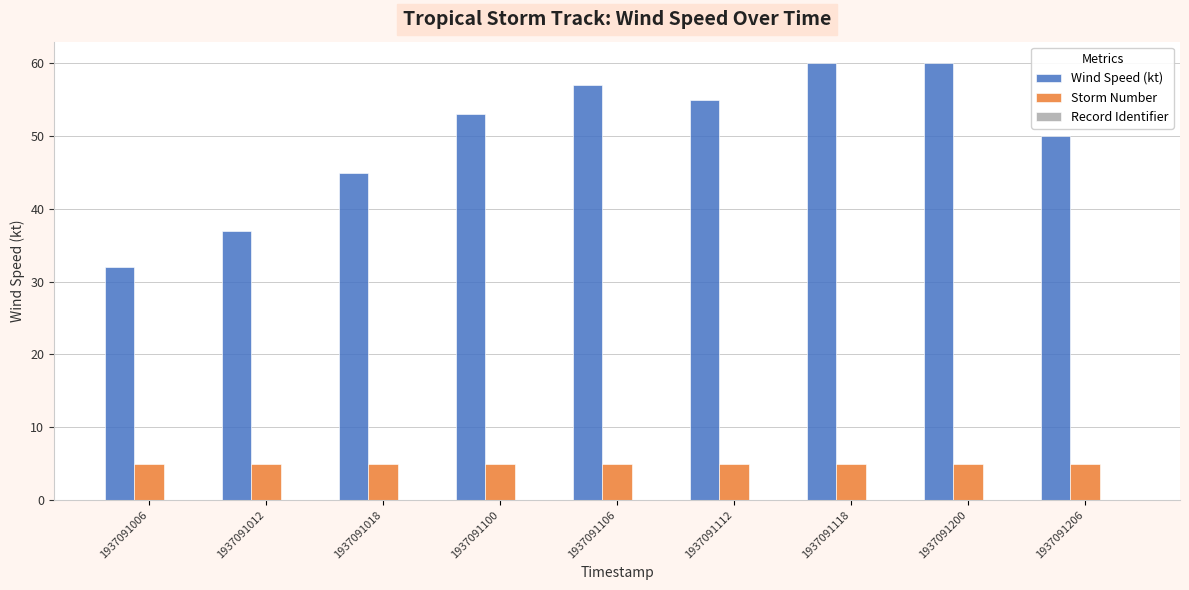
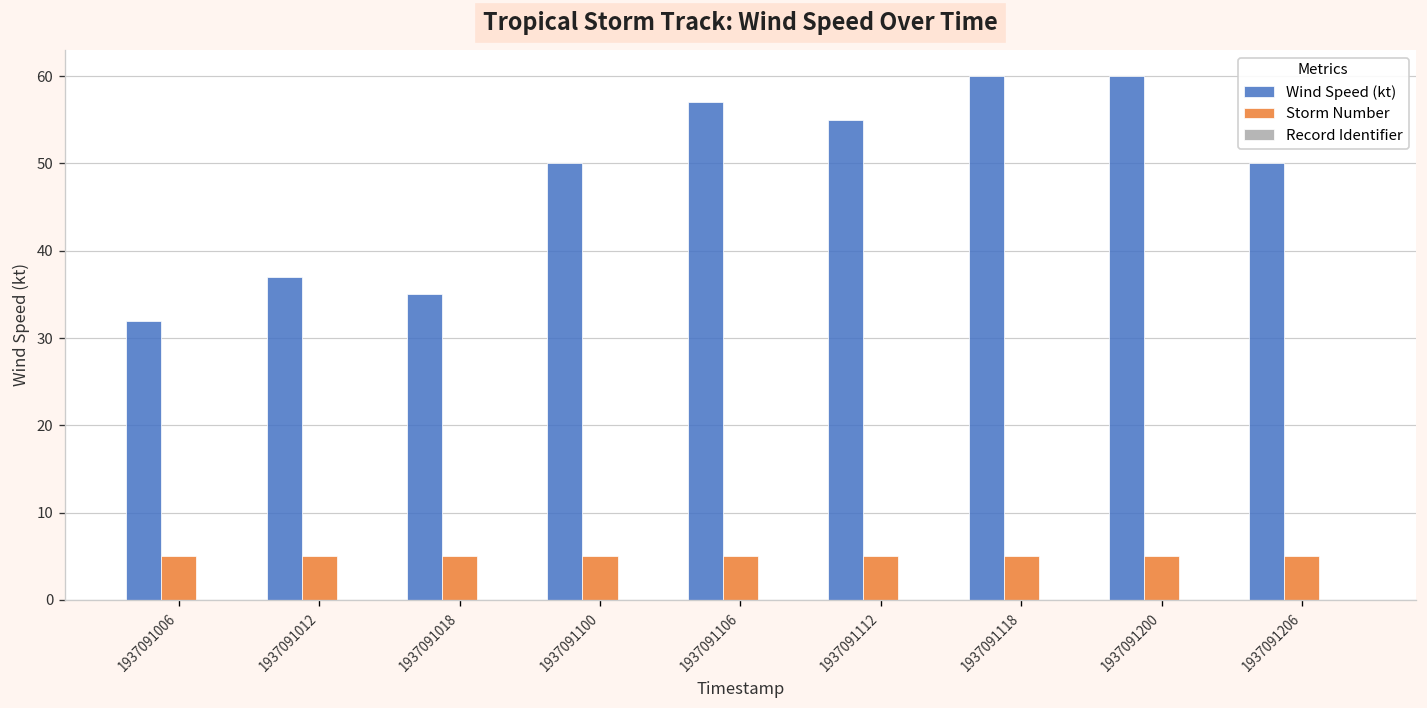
  {
    "Wind Speed (kt)": {
      "1937091006": 32,
      "1937091012": 37,
-     "1937091018": 45,
-     "1937091100": 53,
+     "1937091018": 35,
+     "1937091100": 50,
      "1937091106": 57,
      "1937091112": 55,
      "1937091118": 60,
      "1937091200": 60,
      "1937091206": 50
    },
    "Storm Number": {
      "1937091006": 5,
      "1937091012": 5,
      "1937091018": 5,
      "1937091100": 5,
      "1937091106": 5,
      "1937091112": 5,
      "1937091118": 5,
      "1937091200": 5,
      "1937091206": 5
    },
    "Record Identifier": {
      "1937091006": 0,
      "1937091012": 0,
      "1937091018": 0,
      "1937091100": 0,
      "1937091106": 0,
      "1937091112": 0,
      "1937091118": 0,
      "1937091200": 0,
      "1937091206": 0
    }
  }
